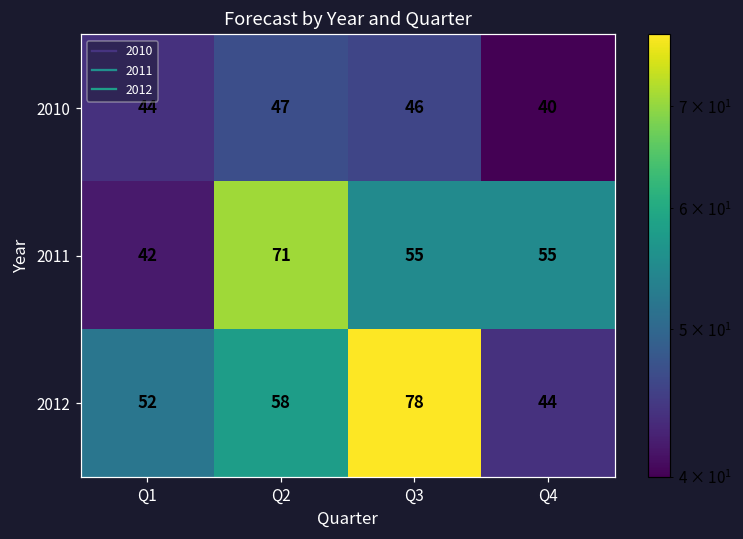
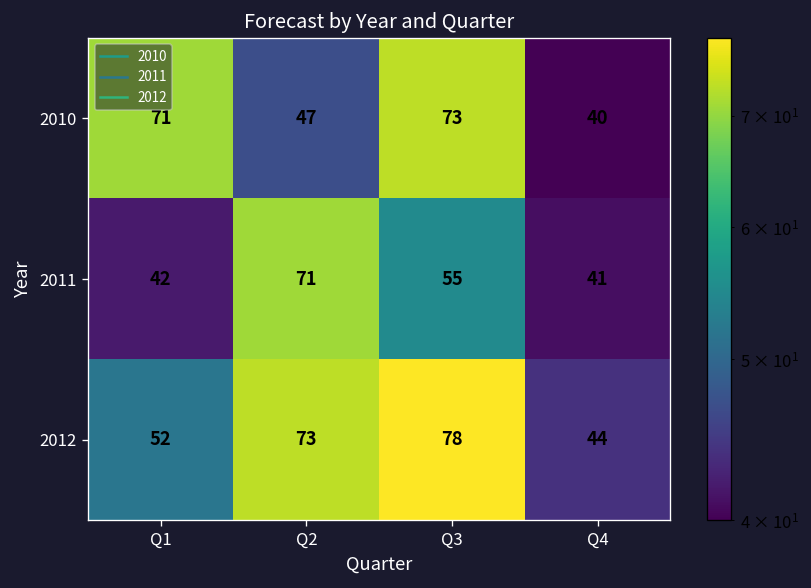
  {
    "2010": {
-     "Q1": 44,
+     "Q1": 71,
      "Q2": 47,
-     "Q3": 46,
+     "Q3": 73,
      "Q4": 40
    },
    "2011": {
      "Q1": 42,
      "Q2": 71,
      "Q3": 55,
-     "Q4": 55
+     "Q4": 41
    },
    "2012": {
      "Q1": 52,
-     "Q2": 58,
+     "Q2": 73,
      "Q3": 78,
      "Q4": 44
    }
  }
